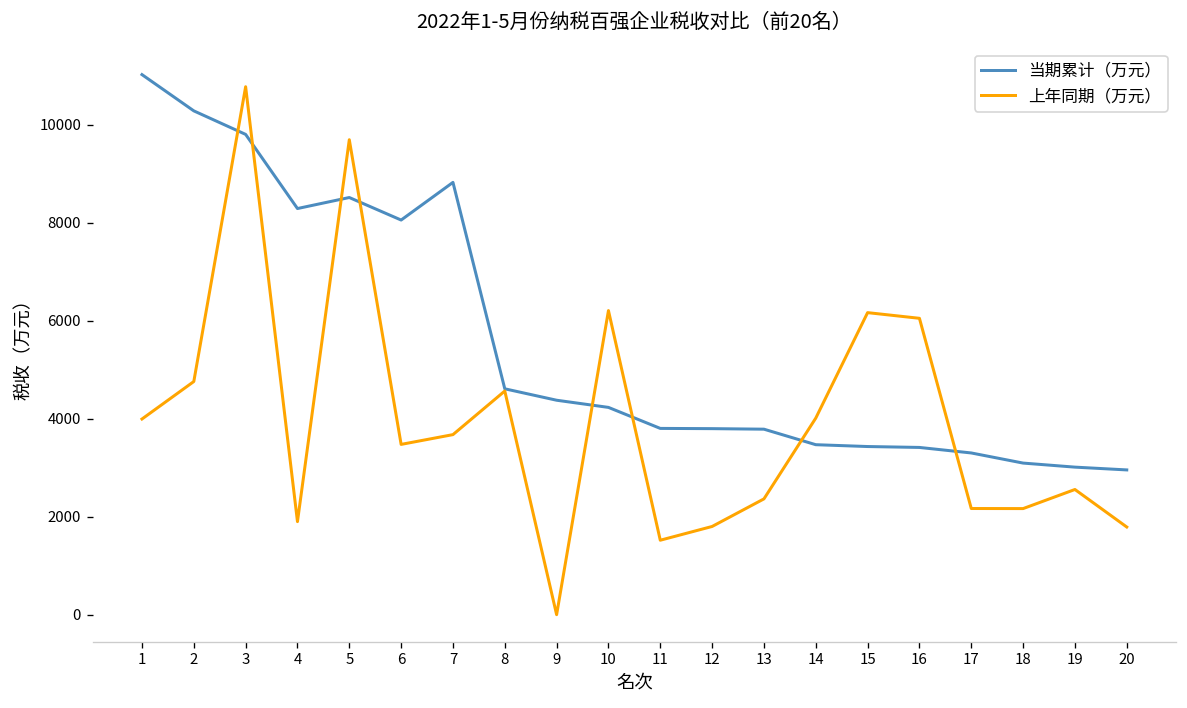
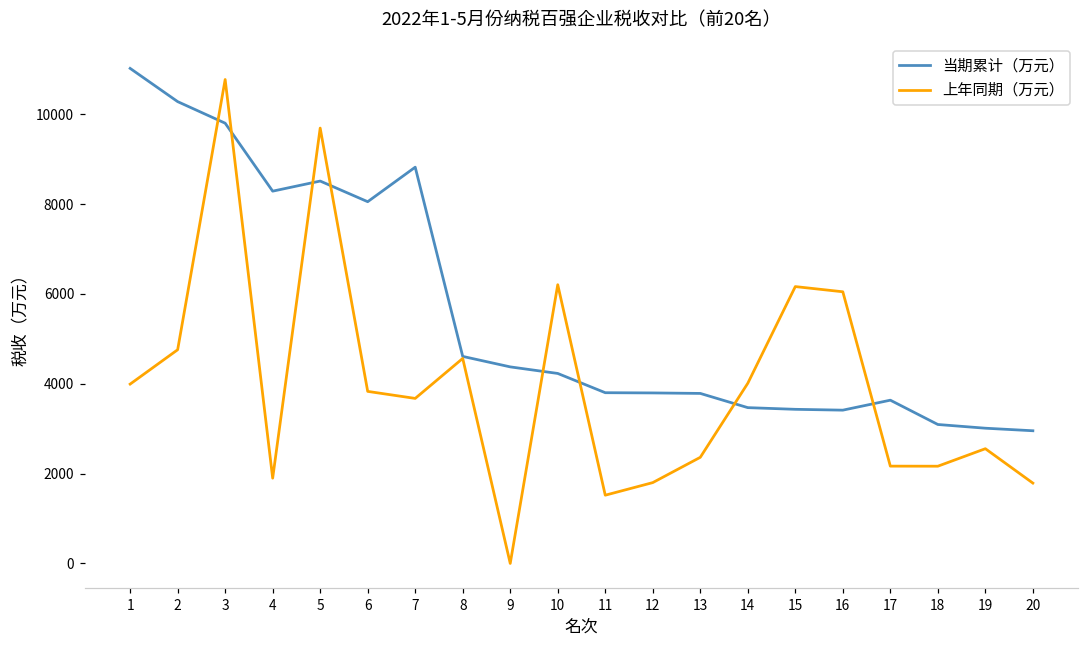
  {
    "当期累计（万元）": {
      "1": 11000,
      "2": 10300,
      "3": 9800,
      "4": 8300,
      "5": 8500,
      "6": 8100,
      "7": 8800,
      "9": 4400,
      "10": 4200,
      "11": 3800,
      "12": 3800,
      "13": 3800,
      "14": 3500,
      "15": 3400,
      "16": 3400,
-     "17": 3300,
+     "17": 3600,
      "18": 3100,
      "19": 3000,
      "20": 3000
    },
    "上年同期（万元）": {
      "1": 4000,
      "2": 4800,
      "3": 10800,
      "4": 1900,
      "5": 9700,
-     "6": 3500,
+     "6": 3800,
      "7": 3700,
      "9": 0,
      "10": 6200,
      "11": 1500,
      "12": 1800,
      "13": 2400,
      "14": 4000,
      "15": 6200,
      "16": 6000,
      "17": 2200,
      "18": 2200,
      "19": 2600,
      "20": 1800
    }
  }
